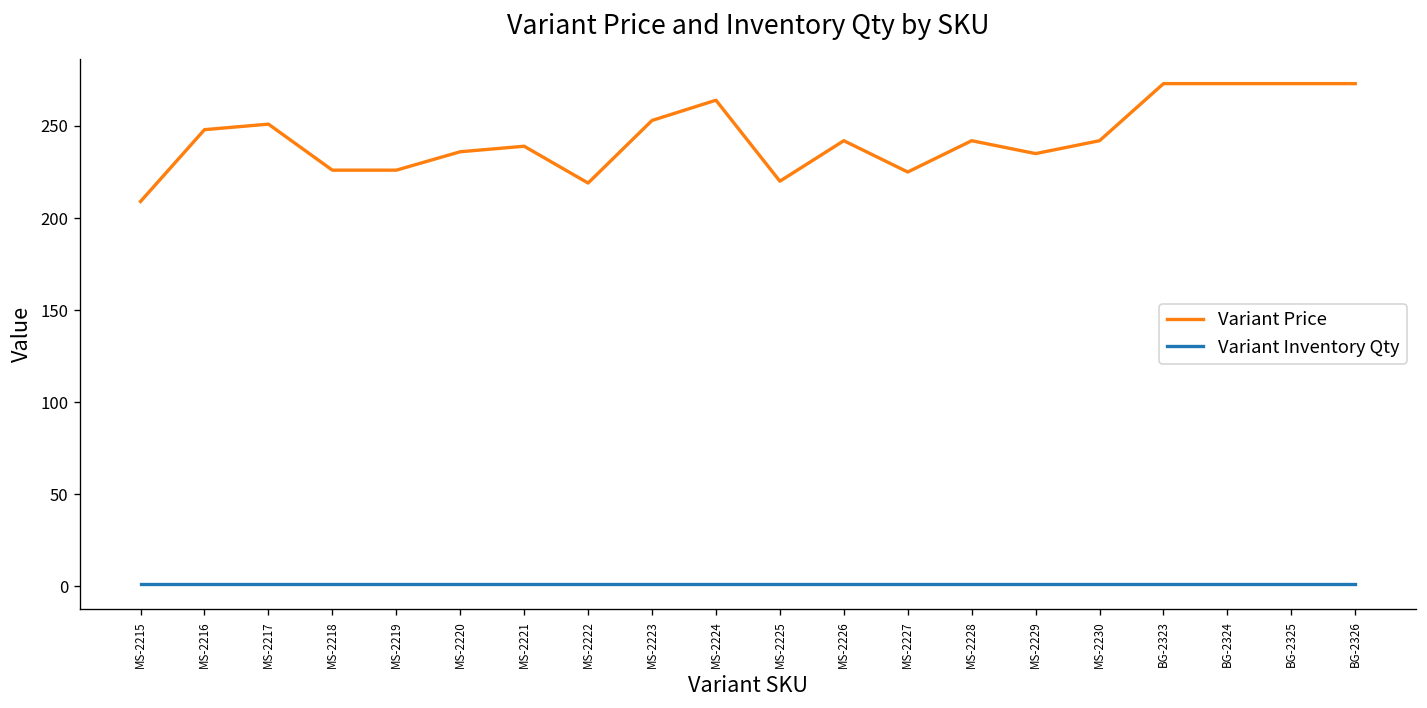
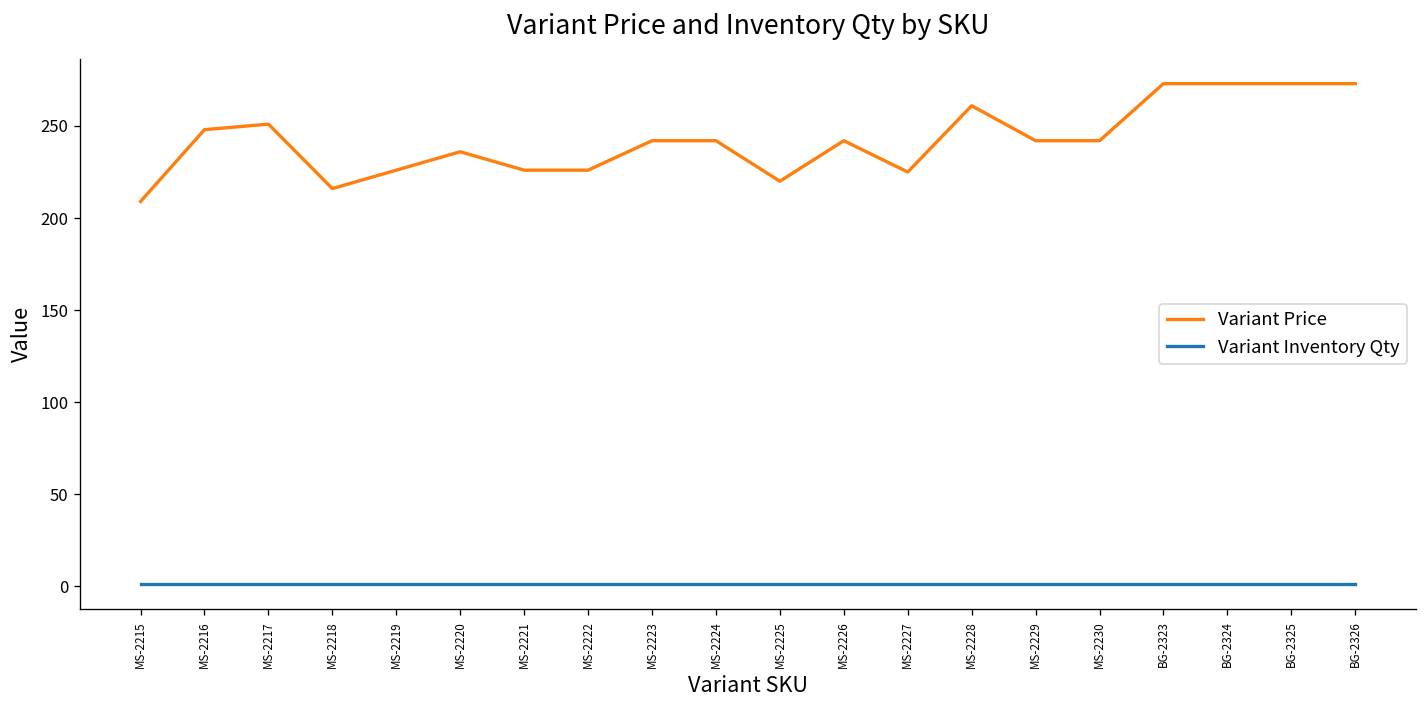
  {
    "Variant Price": {
      "MS-2215": 209,
      "MS-2216": 248,
      "MS-2217": 251,
-     "MS-2218": 226,
+     "MS-2218": 216,
      "MS-2219": 226,
      "MS-2220": 236,
-     "MS-2221": 239,
-     "MS-2222": 219,
-     "MS-2223": 253,
-     "MS-2224": 264,
+     "MS-2221": 226,
+     "MS-2222": 226,
+     "MS-2223": 242,
+     "MS-2224": 242,
      "MS-2225": 220,
      "MS-2226": 242,
      "MS-2227": 225,
-     "MS-2228": 242,
-     "MS-2229": 235,
+     "MS-2228": 261,
+     "MS-2229": 242,
      "MS-2230": 242,
      "BG-2323": 273,
      "BG-2324": 273,
      "BG-2325": 273,
      "BG-2326": 273
    },
    "Variant Inventory Qty": {
      "MS-2215": 1,
      "MS-2216": 1,
      "MS-2217": 1,
      "MS-2218": 1,
      "MS-2219": 1,
      "MS-2220": 1,
      "MS-2221": 1,
      "MS-2222": 1,
      "MS-2223": 1,
      "MS-2224": 1,
      "MS-2225": 1,
      "MS-2226": 1,
      "MS-2227": 1,
      "MS-2228": 1,
      "MS-2229": 1,
      "MS-2230": 1,
      "BG-2323": 1,
      "BG-2324": 1,
      "BG-2325": 1,
      "BG-2326": 1
    }
  }
